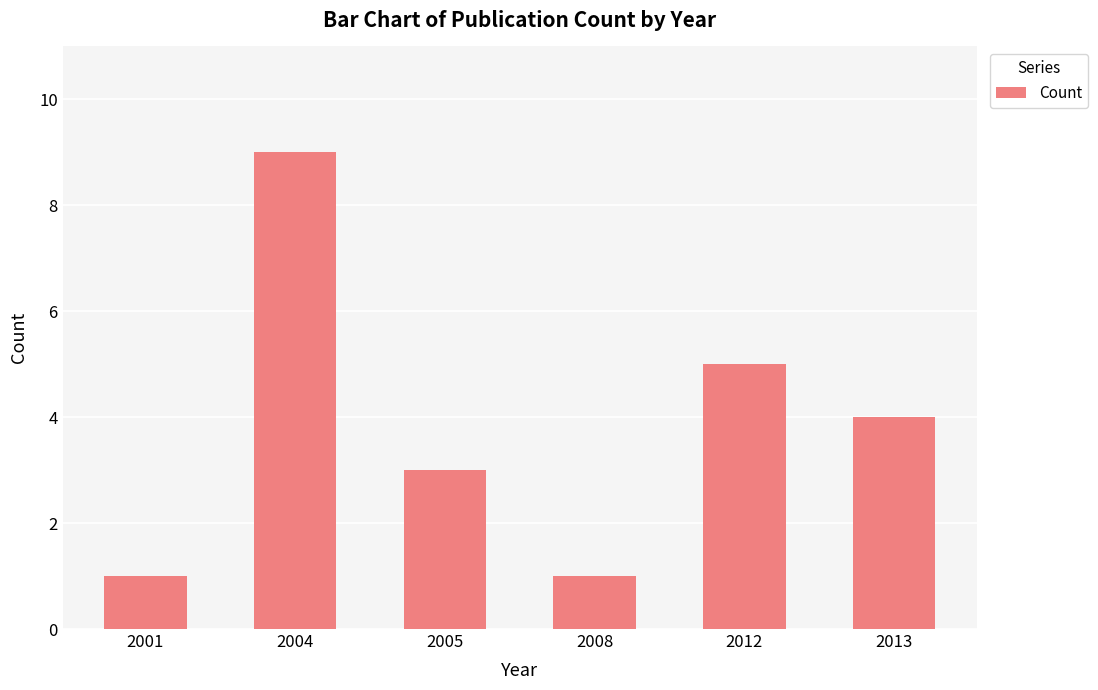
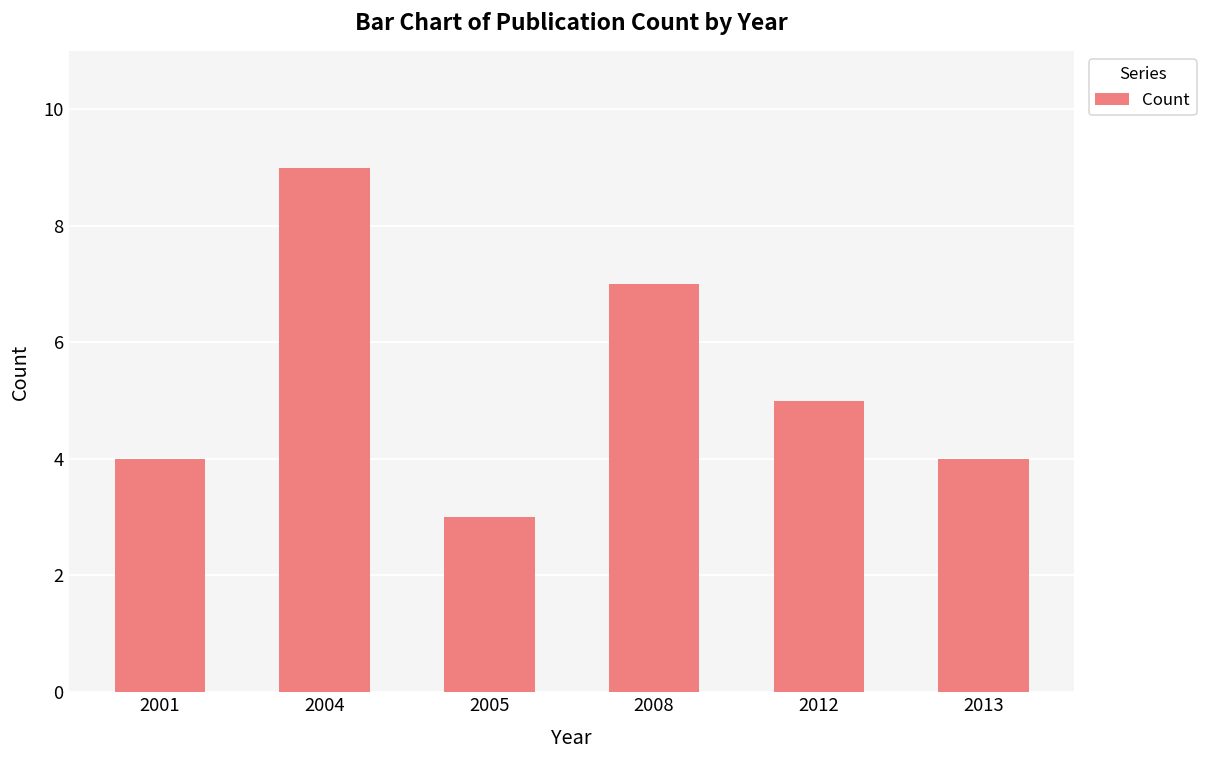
  {
-   "2001": 1,
+   "2001": 4,
    "2004": 9,
    "2005": 3,
-   "2008": 1,
+   "2008": 7,
    "2012": 5,
    "2013": 4
  }
